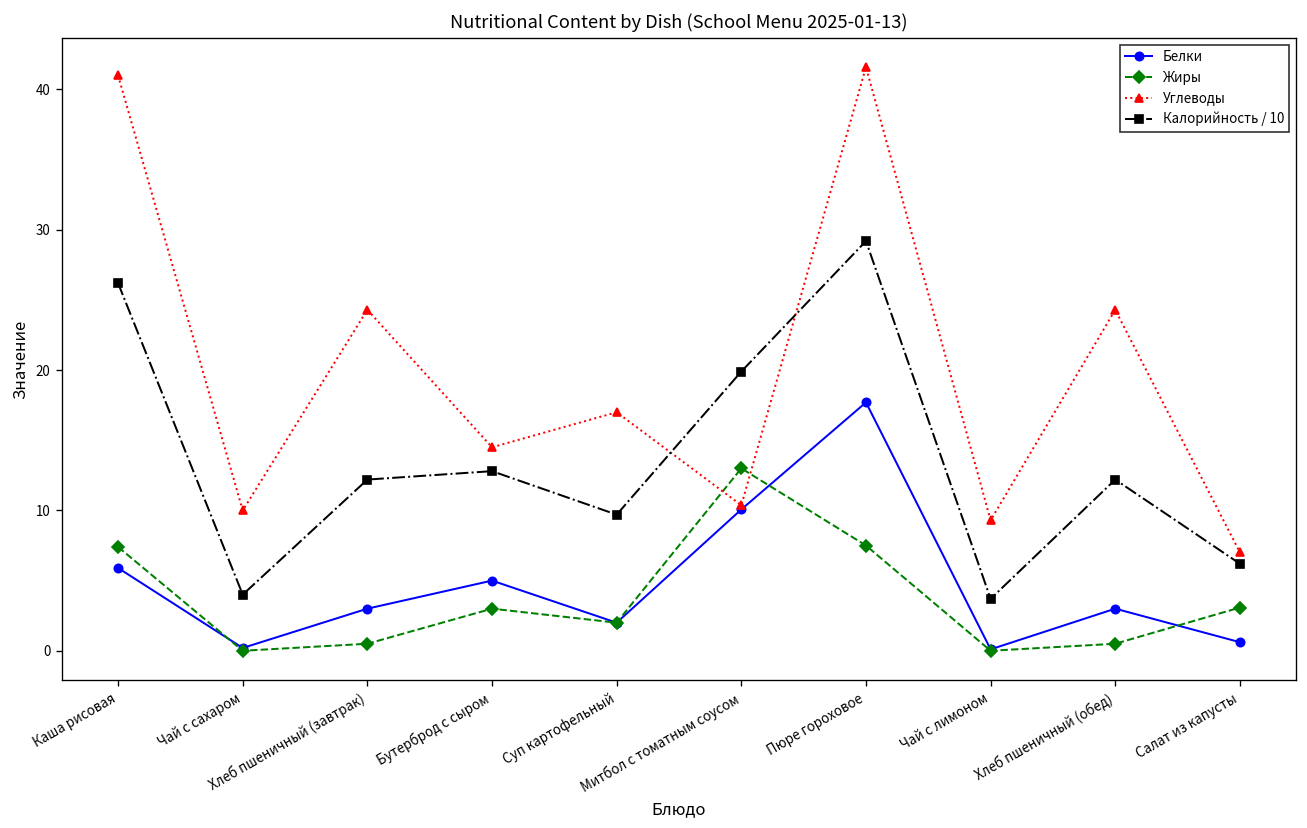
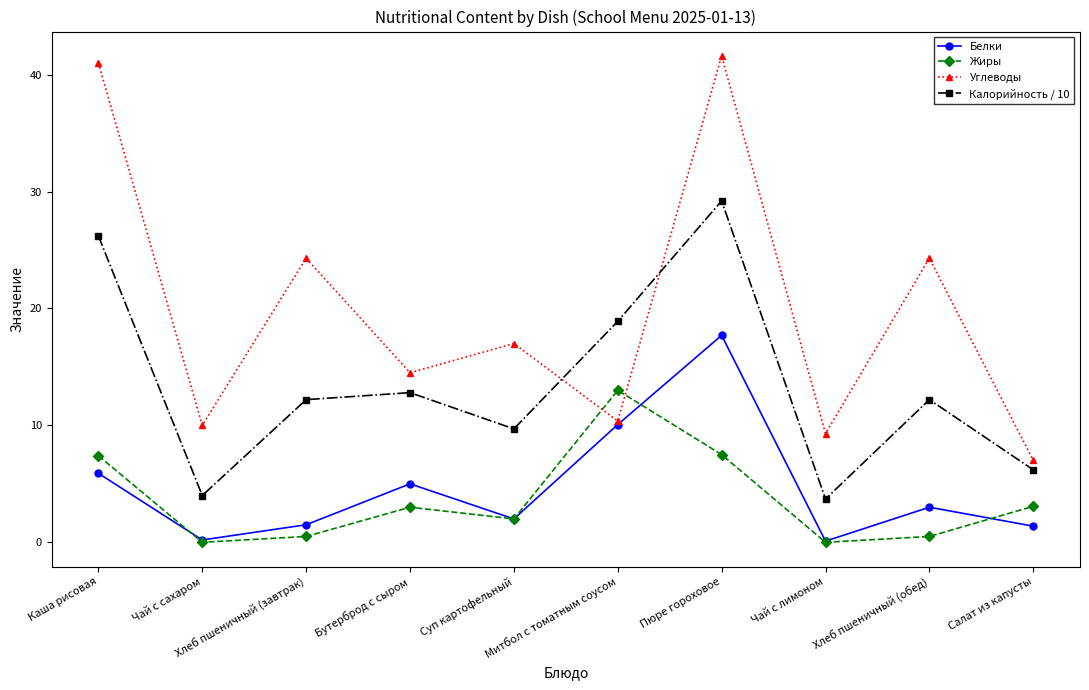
  {
    "Белки": {
      "Каша рисовая": 5.9,
-     "Хлеб пшеничный (завтрак)": 3.0,
+     "Хлеб пшеничный (завтрак)": 1.5,
      "Бутерброд с сыром": 5.0,
      "Митбол с томатным соусом": 10.1,
      "Пюре гороховое": 17.7,
      "Хлеб пшеничный (обед)": 3.0,
-     "Салат из капусты": 0.6
+     "Салат из капусты": 1.4
    },
    "Жиры": {
      "Каша рисовая": 7.4,
      "Хлеб пшеничный (завтрак)": 0.5,
      "Бутерброд с сыром": 3.0,
      "Митбол с томатным соусом": 13.0,
      "Пюре гороховое": 7.5,
      "Хлеб пшеничный (обед)": 0.5,
      "Салат из капусты": 3.1
    },
    "Углеводы": {
      "Каша рисовая": 41.0,
      "Чай с сахаром": 10.0,
      "Хлеб пшеничный (завтрак)": 24.3,
      "Бутерброд с сыром": 14.5,
      "Суп картофельный": 17.0,
      "Митбол с томатным соусом": 10.4,
      "Пюре гороховое": 41.6,
      "Чай с лимоном": 9.3,
      "Хлеб пшеничный (обед)": 24.3,
      "Салат из капусты": 7.0
    },
    "Калорийность / 10": {
      "Каша рисовая": 26.2,
      "Чай с сахаром": 4.0,
      "Хлеб пшеничный (завтрак)": 12.2,
      "Бутерброд с сыром": 12.8,
      "Суп картофельный": 9.7,
-     "Митбол с томатным соусом": 19.9,
+     "Митбол с томатным соусом": 18.9,
      "Пюре гороховое": 29.2,
      "Чай с лимоном": 3.7,
      "Хлеб пшеничный (обед)": 12.2,
      "Салат из капусты": 6.2
    }
  }
